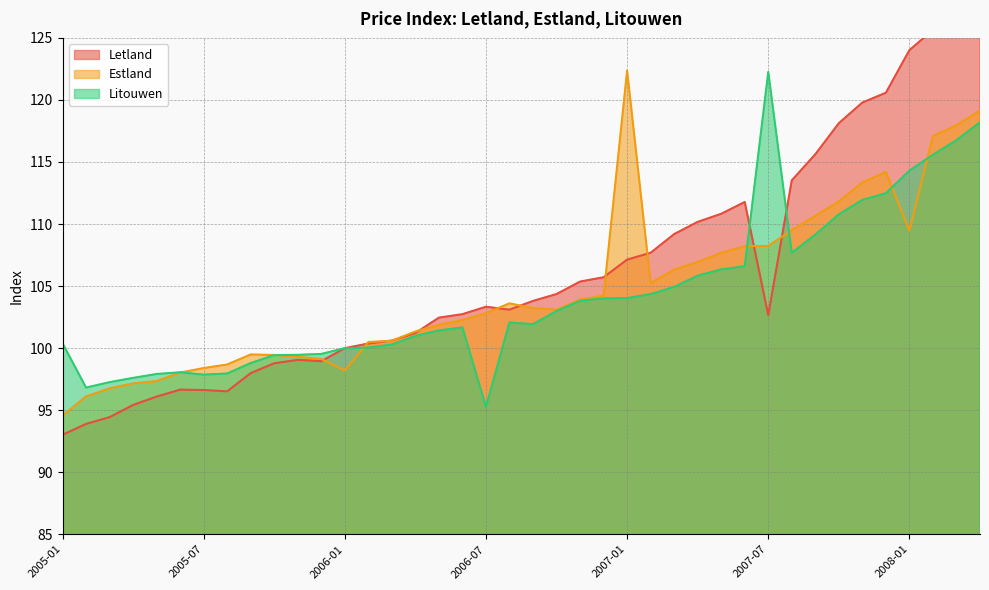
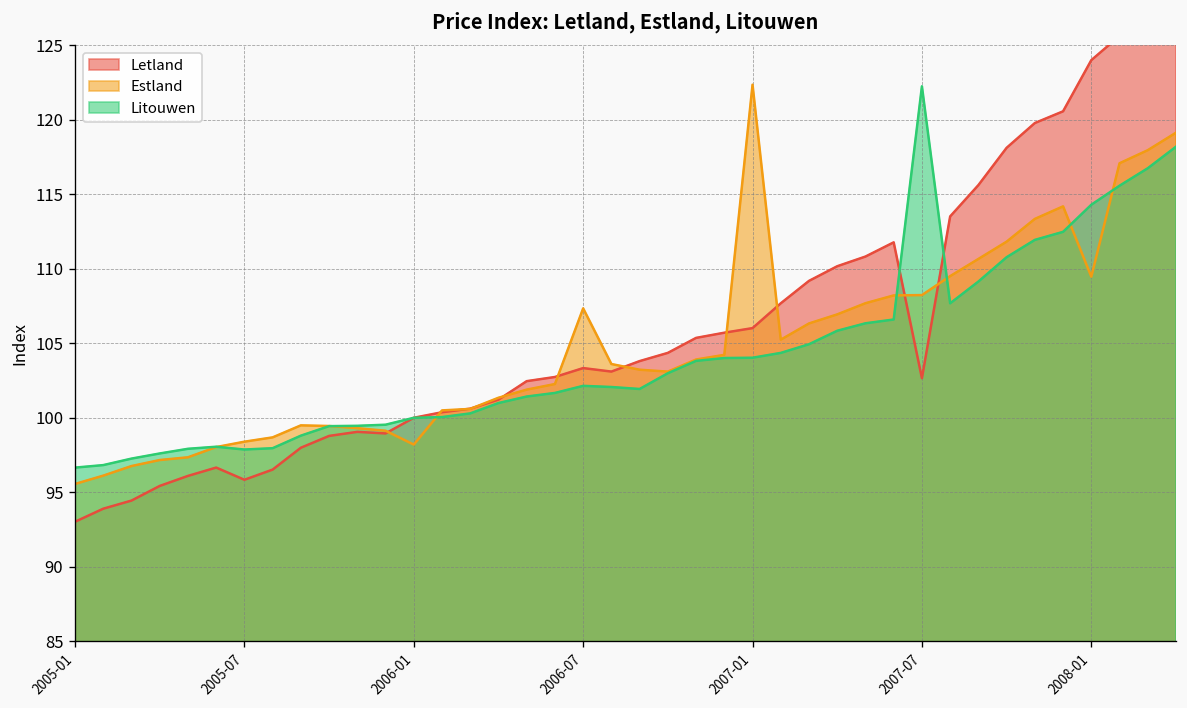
  {
    "Letland": {
      "2005-01": 93.0,
-     "2005-07": 96.6,
+     "2005-07": 95.8,
      "2006-07": 103.3,
-     "2007-01": 107.1,
+     "2007-01": 106.0,
      "2007-07": 102.7,
      "2008-01": 124.0
    },
    "Estland": {
-     "2005-01": 94.6,
+     "2005-01": 95.6,
      "2005-07": 98.4,
      "2006-01": 98.2,
-     "2006-07": 102.8,
+     "2006-07": 107.3,
      "2007-01": 122.4,
      "2007-07": 108.2,
      "2008-01": 109.5
    },
    "Litouwen": {
-     "2005-01": 100.4,
+     "2005-01": 96.7,
      "2005-07": 97.9,
-     "2006-07": 95.3,
+     "2006-07": 102.1,
      "2007-01": 104.0,
      "2007-07": 122.3,
      "2008-01": 114.3
    }
  }
